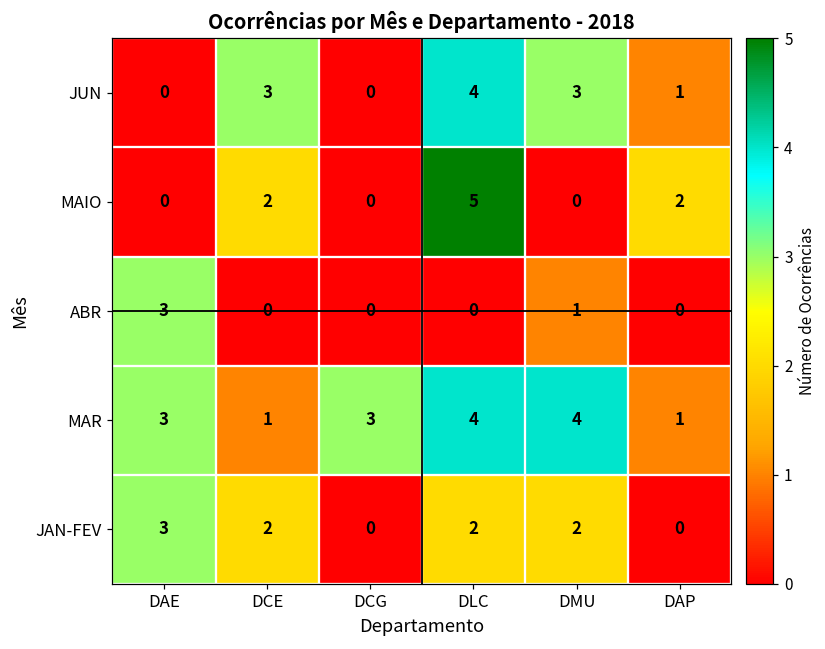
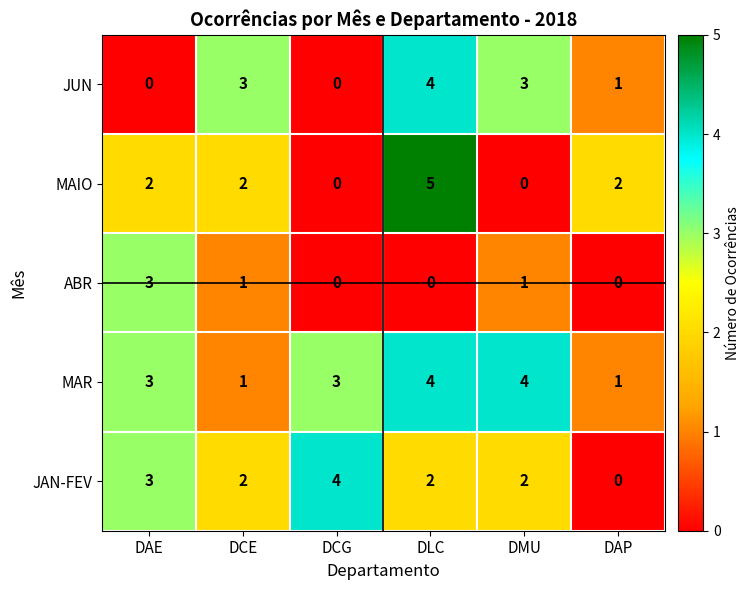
  {
    "JUN": {
      "DAE": 0,
      "DCE": 3,
      "DCG": 0,
      "DLC": 4,
      "DMU": 3,
      "DAP": 1
    },
    "MAIO": {
-     "DAE": 0,
+     "DAE": 2,
      "DCE": 2,
      "DCG": 0,
      "DLC": 5,
      "DMU": 0,
      "DAP": 2
    },
    "ABR": {
      "DAE": 3,
-     "DCE": 0,
+     "DCE": 1,
      "DCG": 0,
      "DLC": 0,
      "DMU": 1,
      "DAP": 0
    },
    "MAR": {
      "DAE": 3,
      "DCE": 1,
      "DCG": 3,
      "DLC": 4,
      "DMU": 4,
      "DAP": 1
    },
    "JAN-FEV": {
      "DAE": 3,
      "DCE": 2,
-     "DCG": 0,
+     "DCG": 4,
      "DLC": 2,
      "DMU": 2,
      "DAP": 0
    }
  }
